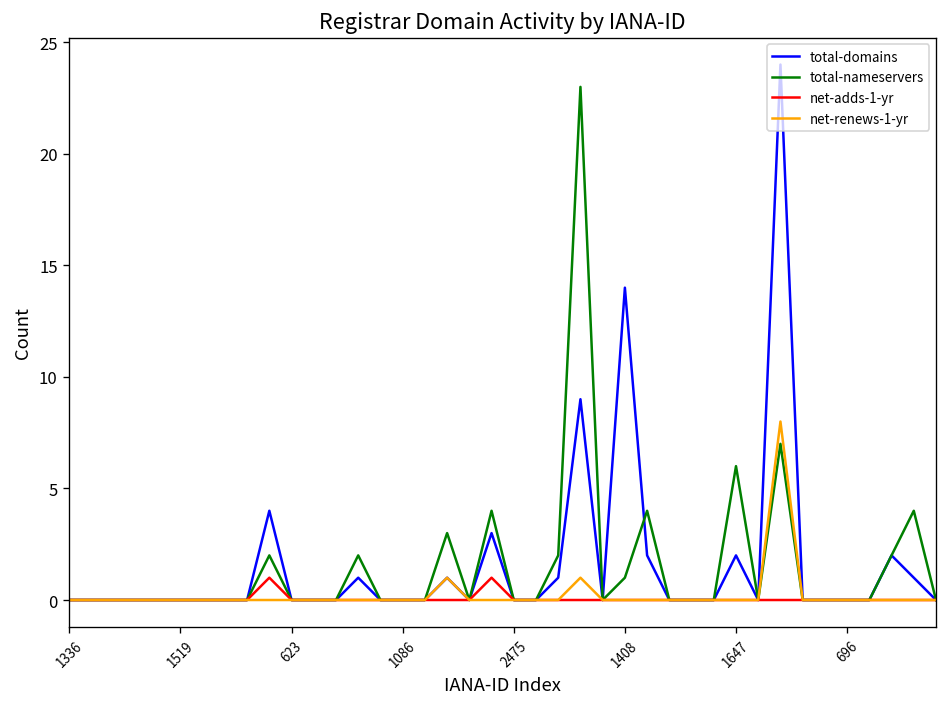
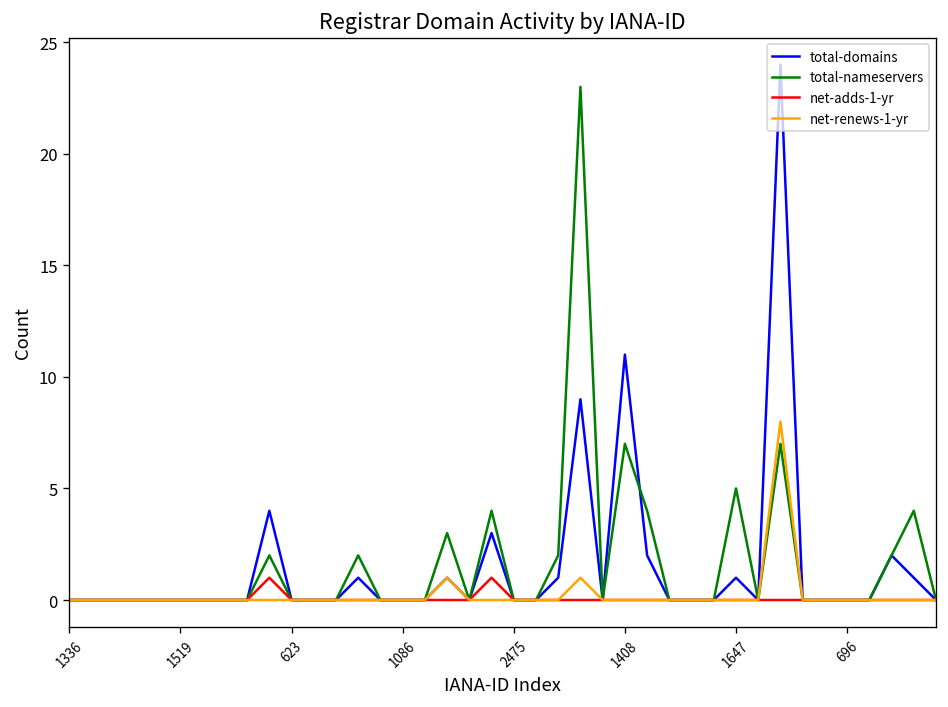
  {
    "total-domains": {
-     "1408": 14,
-     "1647": 2
+     "1408": 11,
+     "1647": 1
    },
    "total-nameservers": {
-     "1408": 1,
-     "1647": 6
+     "1408": 7,
+     "1647": 5
    }
  }
